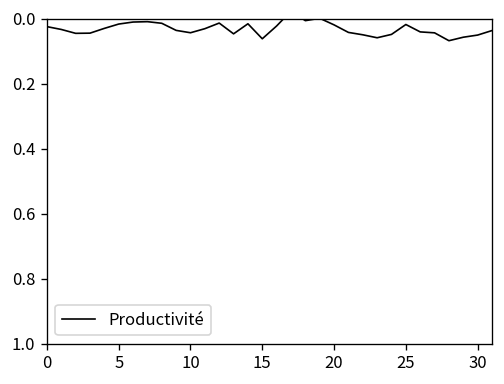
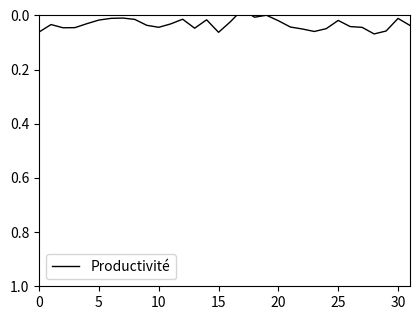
  {
-   "0": 0.02,
+   "0": 0.06,
    "5": 0.02,
    "10": 0.04,
    "15": 0.06,
    "20": 0.02,
    "25": 0.02,
-   "30": 0.05
+   "30": 0.01
  }
